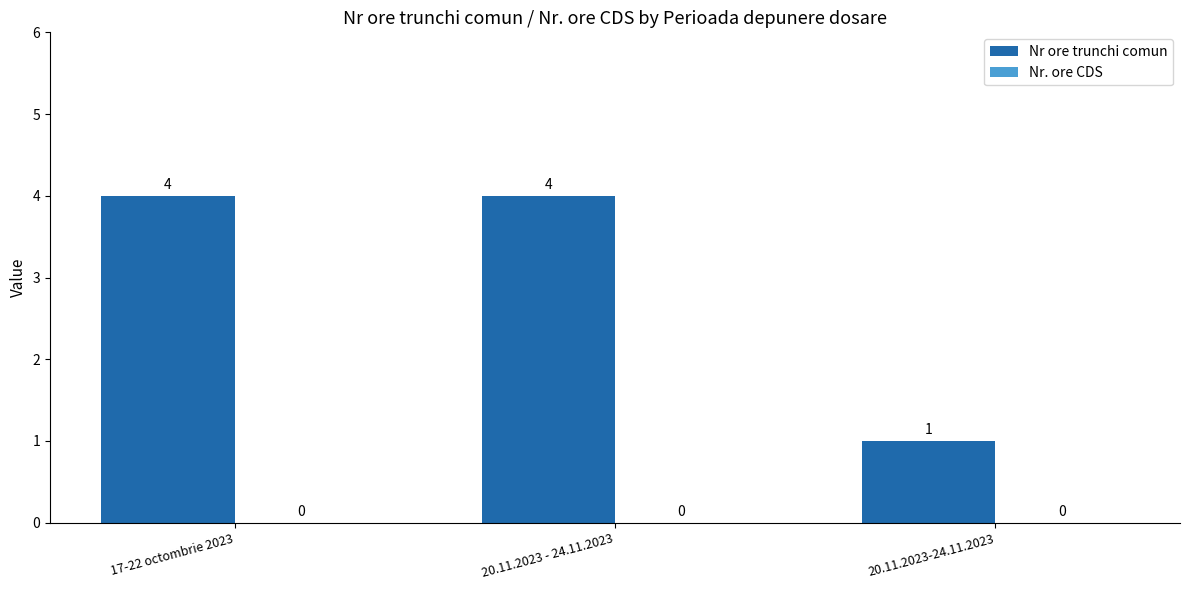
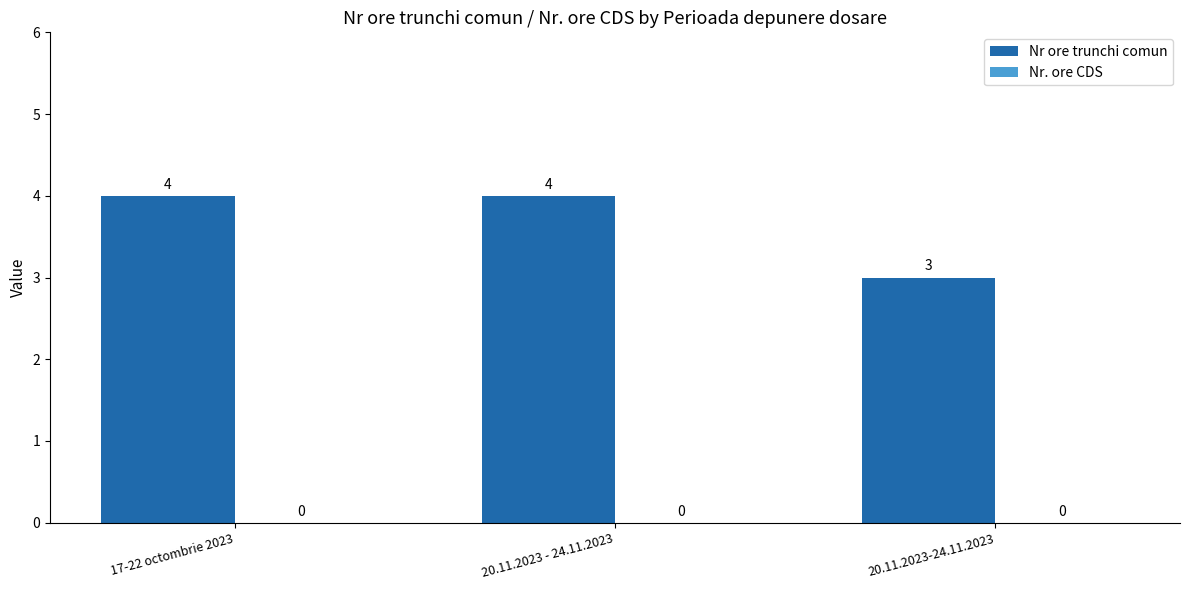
  {
    "Nr ore trunchi comun": {
      "17-22 octombrie 2023": 4,
      "20.11.2023 - 24.11.2023": 4,
-     "20.11.2023-24.11.2023": 1
+     "20.11.2023-24.11.2023": 3
    },
    "Nr. ore CDS": {
      "17-22 octombrie 2023": 0,
      "20.11.2023 - 24.11.2023": 0,
      "20.11.2023-24.11.2023": 0
    }
  }
